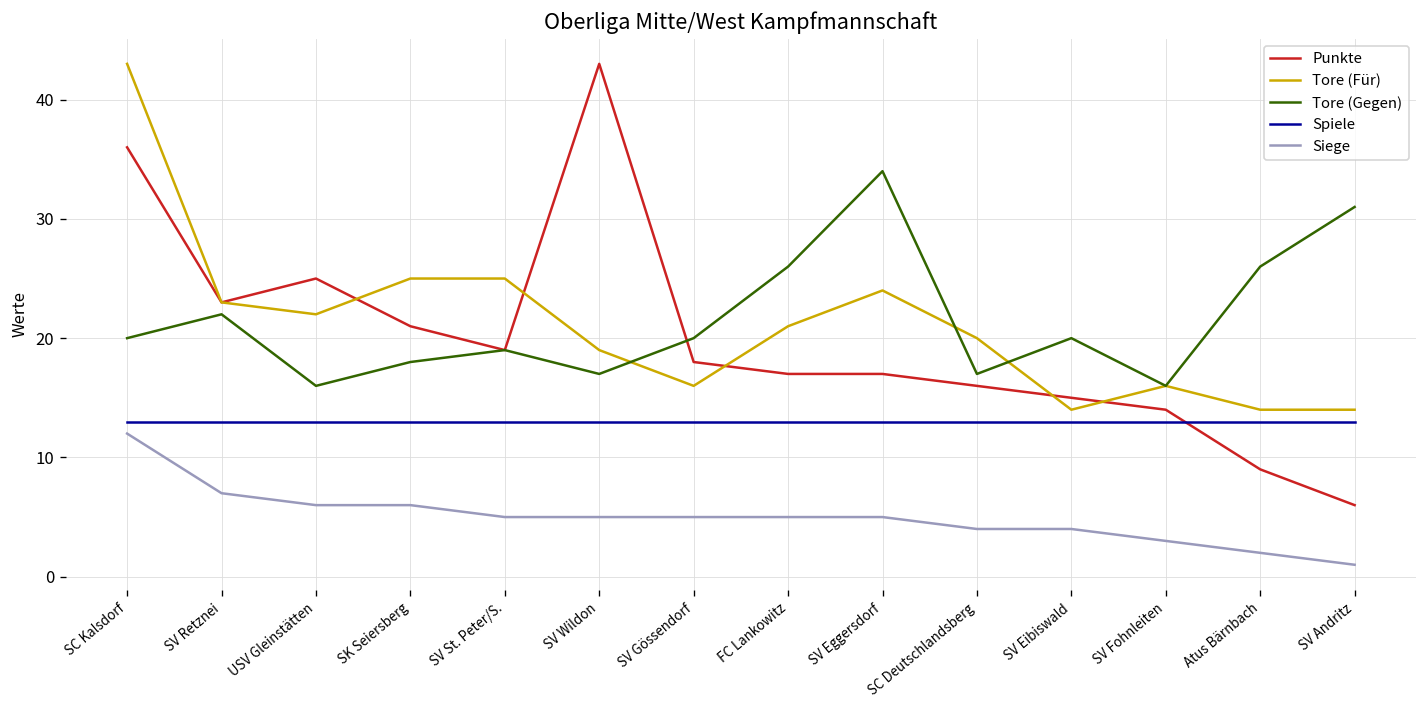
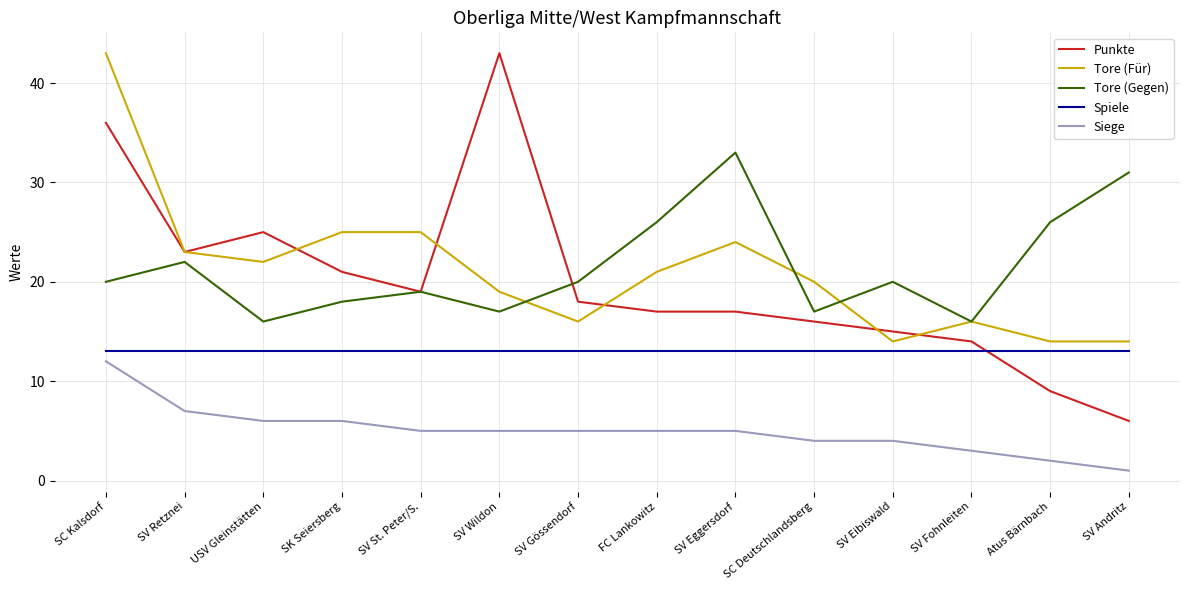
  {
    "Punkte": {
      "SC Kalsdorf": 36,
      "USV Gleinstätten": 25,
      "SK Seiersberg": 21,
      "SV Wildon": 43,
      "SV Gössendorf": 18,
      "FC Lankowitz": 17,
      "SV Eggersdorf": 17,
      "SC Deutschlandsberg": 16,
      "SV Eibiswald": 15,
      "SV Fohnleiten": 14,
      "Atus Bärnbach": 9,
      "SV Andritz": 6
    },
    "Tore (Für)": {
      "SC Kalsdorf": 43,
      "USV Gleinstätten": 22,
      "SK Seiersberg": 25,
      "SV St. Peter/S.": 25,
      "SV Wildon": 19,
      "SV Gössendorf": 16,
      "FC Lankowitz": 21,
      "SV Eggersdorf": 24,
      "SC Deutschlandsberg": 20,
      "SV Eibiswald": 14,
      "Atus Bärnbach": 14,
      "SV Andritz": 14
    },
    "Tore (Gegen)": {
      "SC Kalsdorf": 20,
      "SV Retznei": 22,
      "USV Gleinstätten": 16,
      "SK Seiersberg": 18,
      "SV Wildon": 17,
      "SV Gössendorf": 20,
      "FC Lankowitz": 26,
-     "SV Eggersdorf": 34,
+     "SV Eggersdorf": 33,
      "SC Deutschlandsberg": 17,
      "SV Eibiswald": 20,
      "Atus Bärnbach": 26,
      "SV Andritz": 31
    },
    "Spiele": {
      "SC Kalsdorf": 13,
      "SV Retznei": 13,
      "USV Gleinstätten": 13,
      "SK Seiersberg": 13,
      "SV St. Peter/S.": 13,
      "SV Wildon": 13,
      "SV Gössendorf": 13,
      "FC Lankowitz": 13,
      "SV Eggersdorf": 13,
      "SC Deutschlandsberg": 13,
      "SV Eibiswald": 13,
      "SV Fohnleiten": 13,
      "Atus Bärnbach": 13,
      "SV Andritz": 13
    },
    "Siege": {
      "SC Kalsdorf": 12,
      "SV Retznei": 7,
      "USV Gleinstätten": 6,
      "SK Seiersberg": 6,
      "SV St. Peter/S.": 5,
      "SV Wildon": 5,
      "SV Gössendorf": 5,
      "FC Lankowitz": 5,
      "SV Eggersdorf": 5,
      "SC Deutschlandsberg": 4,
      "SV Eibiswald": 4,
      "SV Fohnleiten": 3,
      "Atus Bärnbach": 2,
      "SV Andritz": 1
    }
  }
